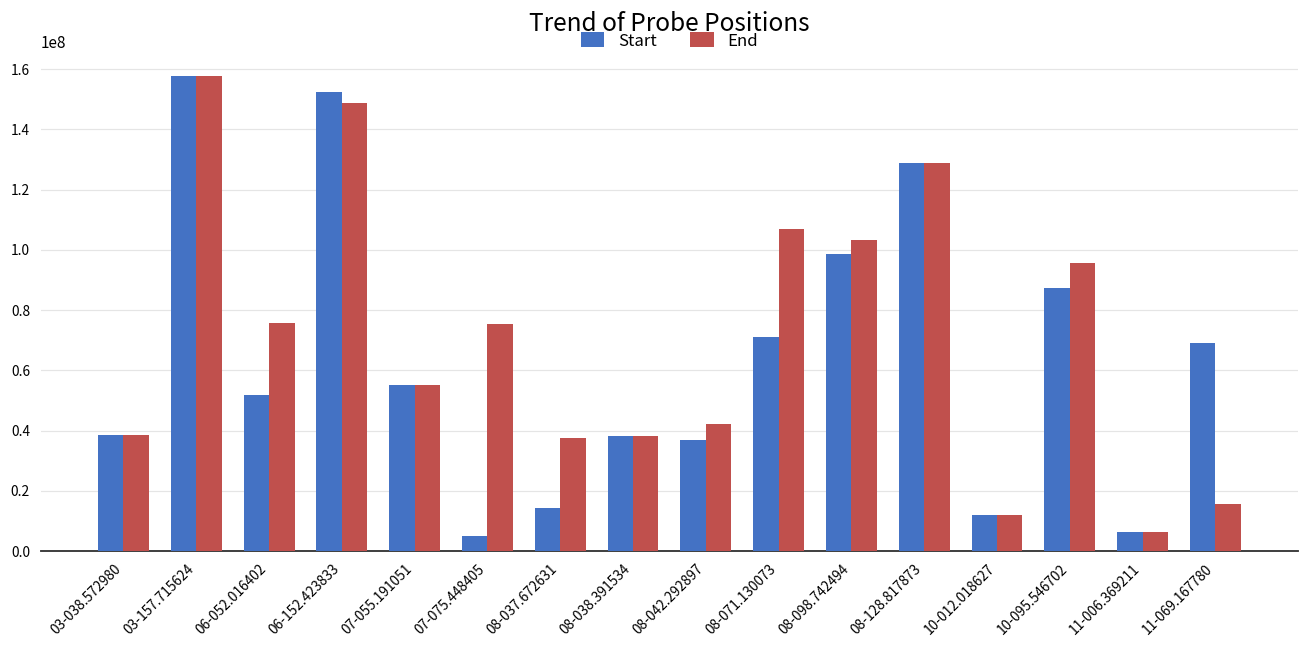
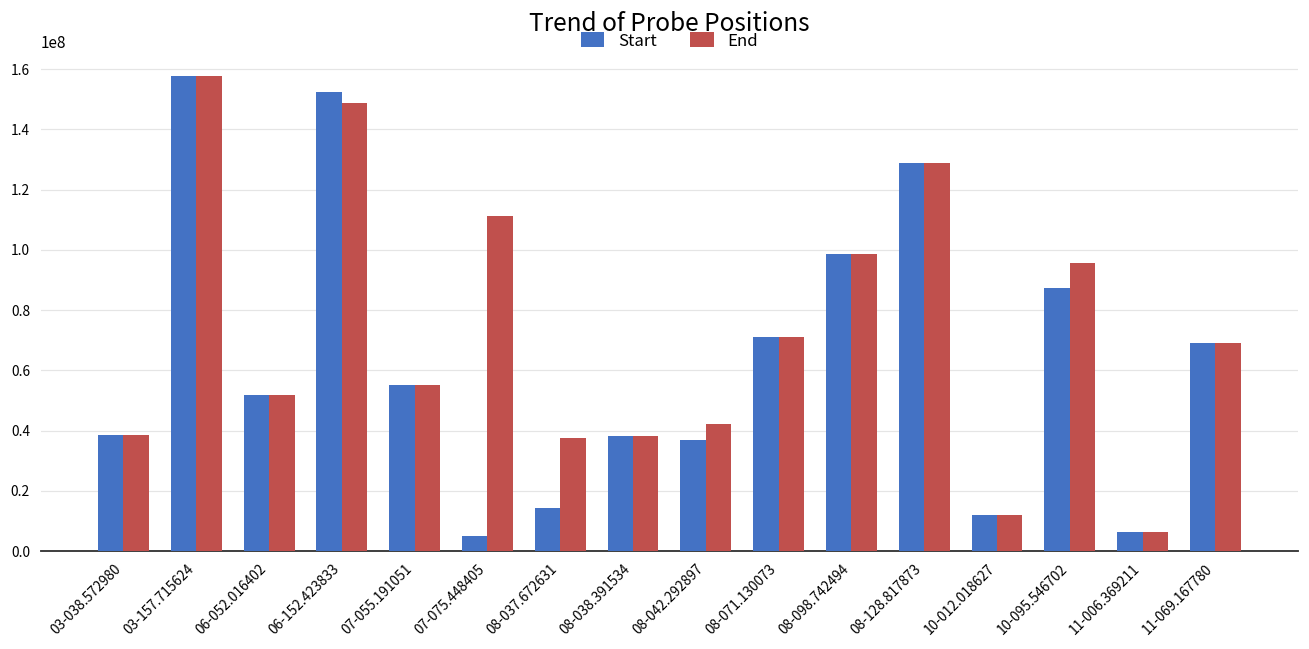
  {
    "Start": {
      "03-038.572980": 39000000,
      "03-157.715624": 158000000,
      "06-052.016402": 52000000,
      "06-152.423833": 152000000,
      "07-055.191051": 55000000,
      "07-075.448405": 5000000,
      "08-037.672631": 15000000,
      "08-038.391534": 38000000,
      "08-042.292897": 37000000,
      "08-071.130073": 71000000,
      "08-098.742494": 99000000,
      "08-128.817873": 129000000,
      "10-012.018627": 12000000,
      "10-095.546702": 87000000,
      "11-006.369211": 6000000,
      "11-069.167780": 69000000
    },
    "End": {
      "03-038.572980": 39000000,
      "03-157.715624": 158000000,
-     "06-052.016402": 76000000,
+     "06-052.016402": 52000000,
      "06-152.423833": 149000000,
      "07-055.191051": 55000000,
-     "07-075.448405": 75000000,
+     "07-075.448405": 111000000,
      "08-037.672631": 38000000,
      "08-038.391534": 38000000,
      "08-042.292897": 42000000,
-     "08-071.130073": 107000000,
-     "08-098.742494": 103000000,
+     "08-071.130073": 71000000,
+     "08-098.742494": 99000000,
      "08-128.817873": 129000000,
      "10-012.018627": 12000000,
      "10-095.546702": 96000000,
      "11-006.369211": 6000000,
-     "11-069.167780": 16000000
+     "11-069.167780": 69000000
    }
  }
